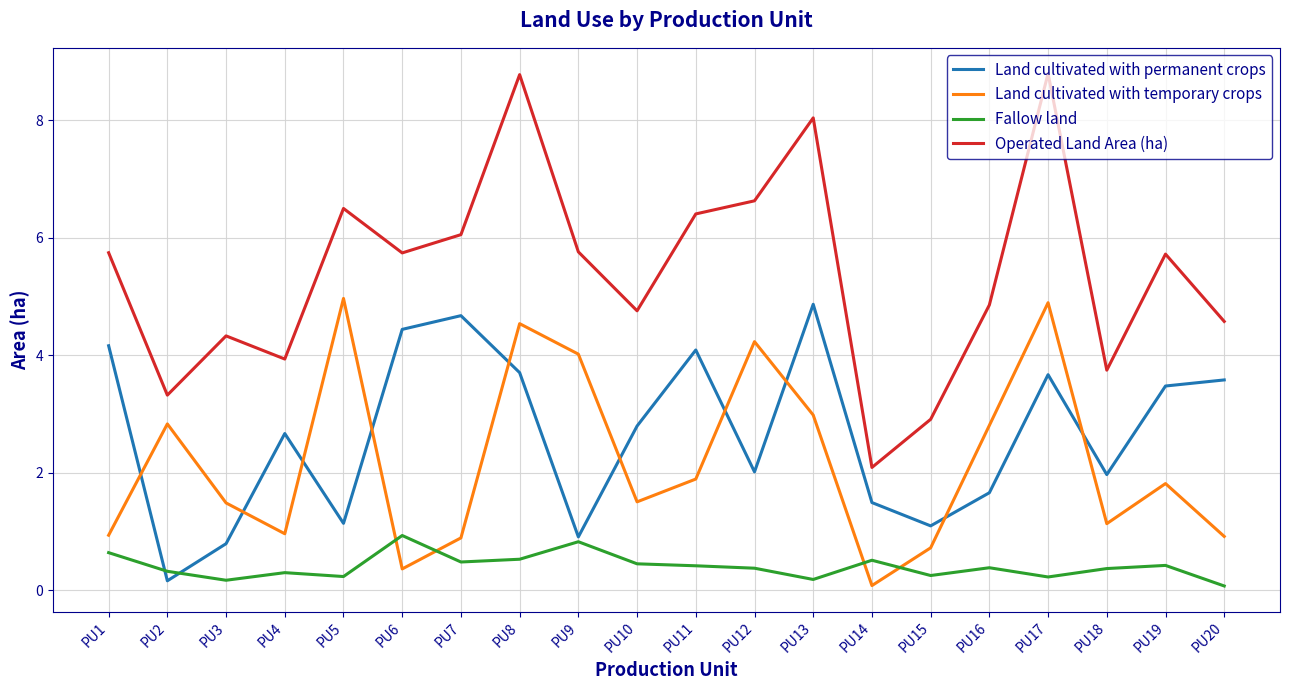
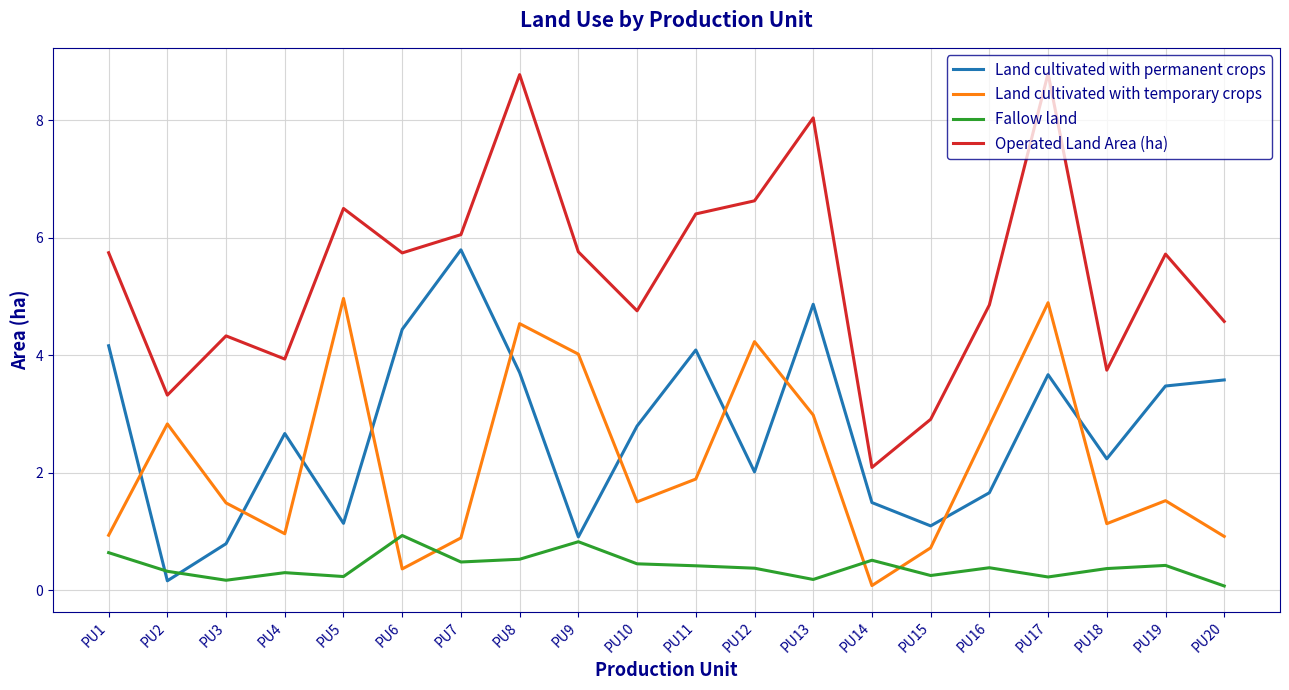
  {
    "Land cultivated with permanent crops": {
      "PU1": 4.2,
      "PU2": 0.2,
      "PU3": 0.8,
      "PU4": 2.7,
      "PU5": 1.1,
      "PU6": 4.4,
-     "PU7": 4.7,
+     "PU7": 5.8,
      "PU8": 3.7,
      "PU9": 0.9,
      "PU10": 2.8,
      "PU11": 4.1,
      "PU12": 2.0,
      "PU13": 4.9,
      "PU14": 1.5,
      "PU15": 1.1,
      "PU16": 1.7,
      "PU17": 3.7,
-     "PU18": 2.0,
+     "PU18": 2.2,
      "PU19": 3.5,
      "PU20": 3.6
    },
    "Land cultivated with temporary crops": {
      "PU1": 0.9,
      "PU2": 2.8,
      "PU3": 1.5,
      "PU4": 1.0,
      "PU5": 5.0,
      "PU6": 0.4,
      "PU7": 0.9,
      "PU8": 4.5,
      "PU9": 4.0,
      "PU10": 1.5,
      "PU11": 1.9,
      "PU12": 4.2,
      "PU13": 3.0,
      "PU14": 0.1,
      "PU15": 0.7,
      "PU16": 2.8,
      "PU17": 4.9,
      "PU18": 1.1,
-     "PU19": 1.8,
+     "PU19": 1.5,
      "PU20": 0.9
    },
    "Fallow land": {
      "PU1": 0.6,
      "PU2": 0.3,
      "PU3": 0.2,
      "PU4": 0.3,
      "PU5": 0.2,
      "PU6": 0.9,
      "PU7": 0.5,
      "PU8": 0.5,
      "PU9": 0.8,
      "PU10": 0.5,
      "PU11": 0.4,
      "PU12": 0.4,
      "PU13": 0.2,
      "PU14": 0.5,
      "PU15": 0.3,
      "PU16": 0.4,
      "PU17": 0.2,
      "PU18": 0.4,
      "PU19": 0.4,
      "PU20": 0.1
    },
    "Operated Land Area (ha)": {
      "PU1": 5.7,
      "PU2": 3.3,
      "PU3": 4.3,
      "PU4": 3.9,
      "PU5": 6.5,
      "PU6": 5.7,
      "PU7": 6.1,
      "PU8": 8.8,
      "PU9": 5.8,
      "PU10": 4.8,
      "PU11": 6.4,
      "PU12": 6.6,
      "PU13": 8.0,
      "PU14": 2.1,
      "PU15": 2.9,
      "PU16": 4.9,
      "PU18": 3.7,
      "PU19": 5.7,
      "PU20": 4.6
    }
  }
